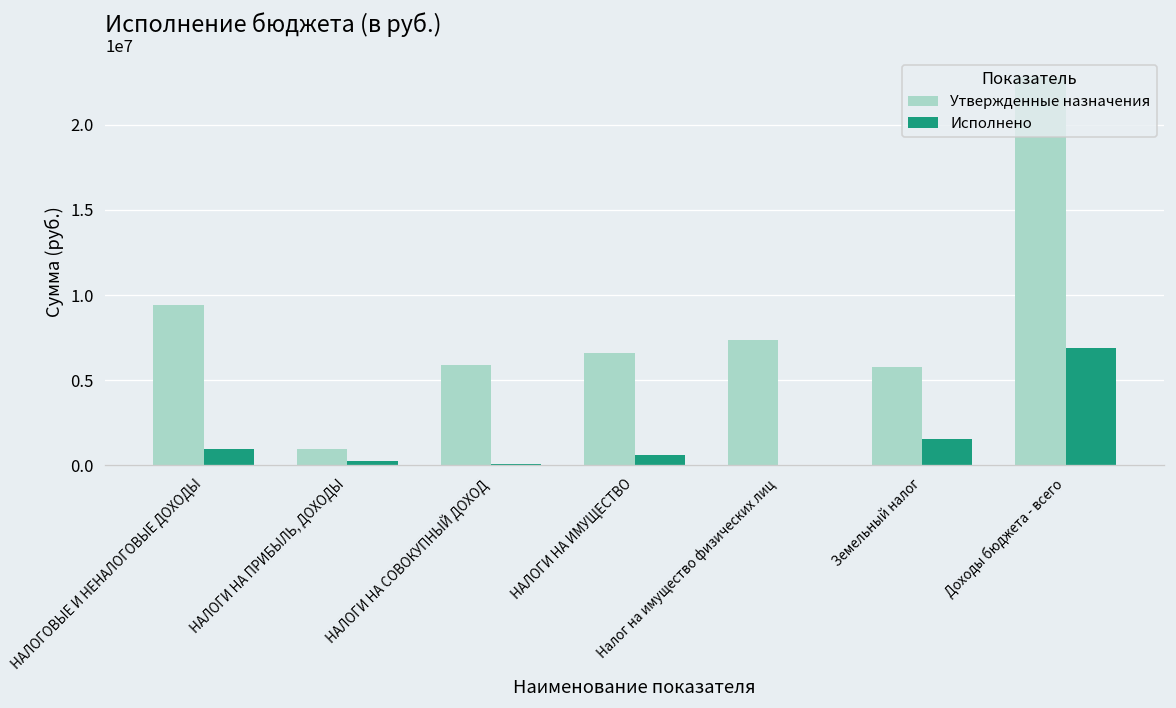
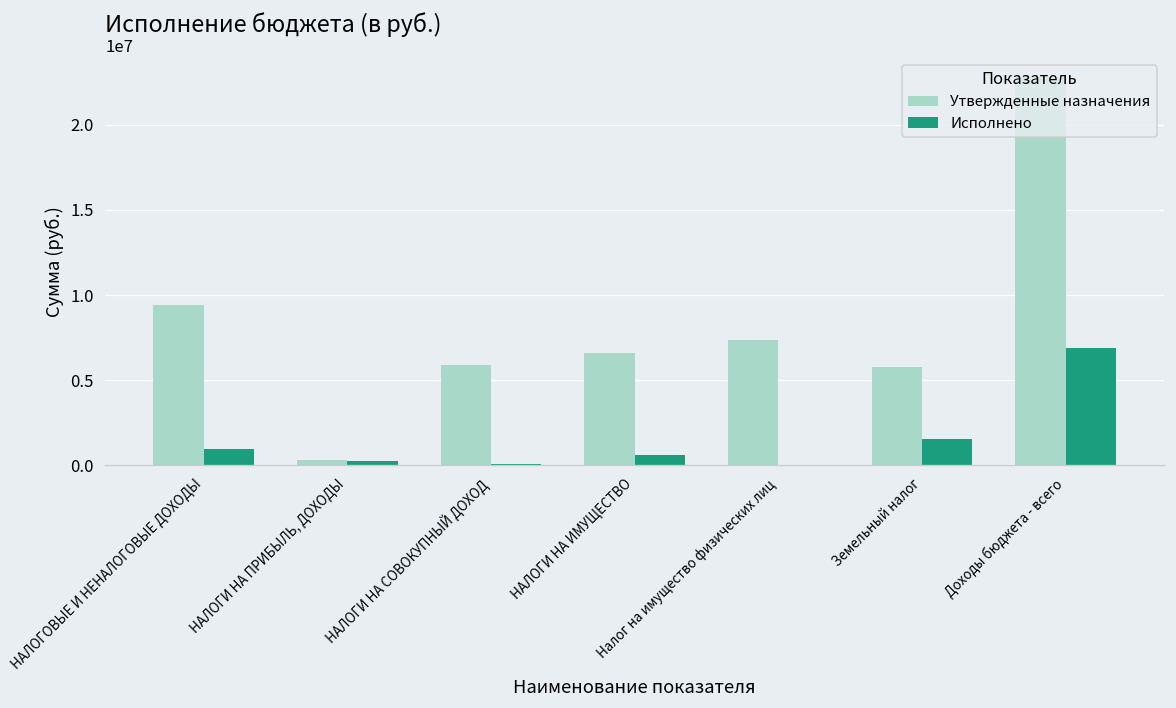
  {
    "Утвержденные назначения": {
      "НАЛОГОВЫЕ И НЕНАЛОГОВЫЕ ДОХОДЫ": 9400000,
-     "НАЛОГИ НА ПРИБЫЛЬ, ДОХОДЫ": 1000000,
+     "НАЛОГИ НА ПРИБЫЛЬ, ДОХОДЫ": 300000,
      "НАЛОГИ НА СОВОКУПНЫЙ ДОХОД": 5900000,
      "НАЛОГИ НА ИМУЩЕСТВО": 6600000,
      "Налог на имущество физических лиц": 7400000,
      "Земельный налог": 5800000
    },
    "Исполнено": {
      "НАЛОГОВЫЕ И НЕНАЛОГОВЫЕ ДОХОДЫ": 1000000,
      "НАЛОГИ НА ПРИБЫЛЬ, ДОХОДЫ": 300000,
      "НАЛОГИ НА ИМУЩЕСТВО": 600000,
      "Земельный налог": 1600000,
      "Доходы бюджета - всего": 6900000
    }
  }
